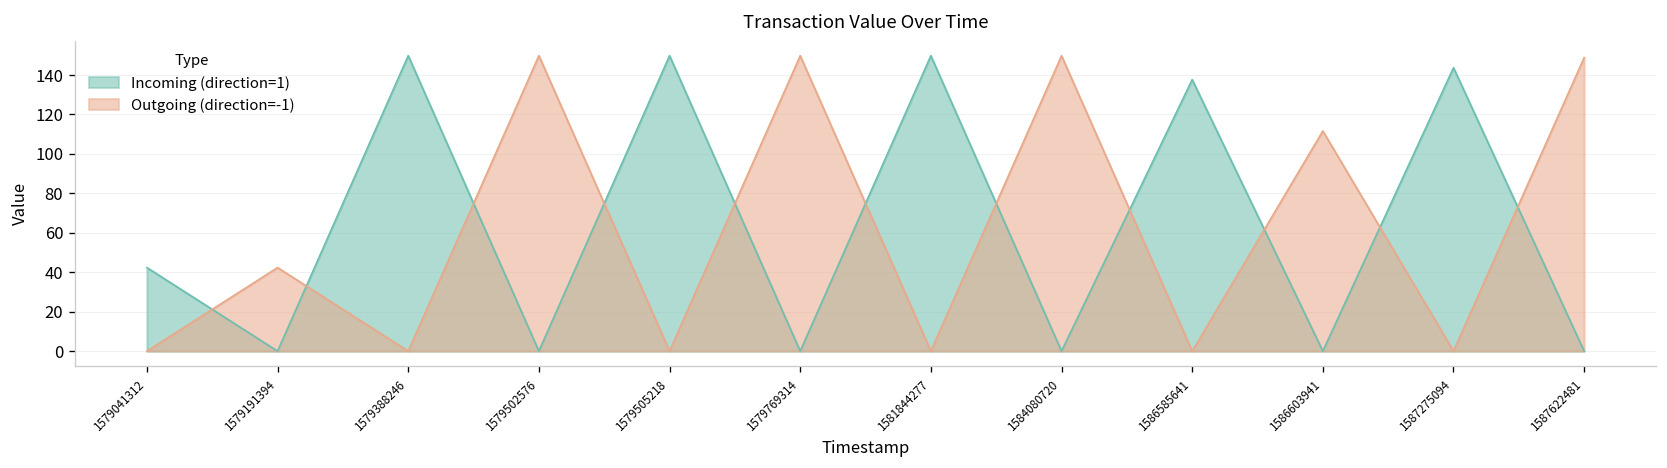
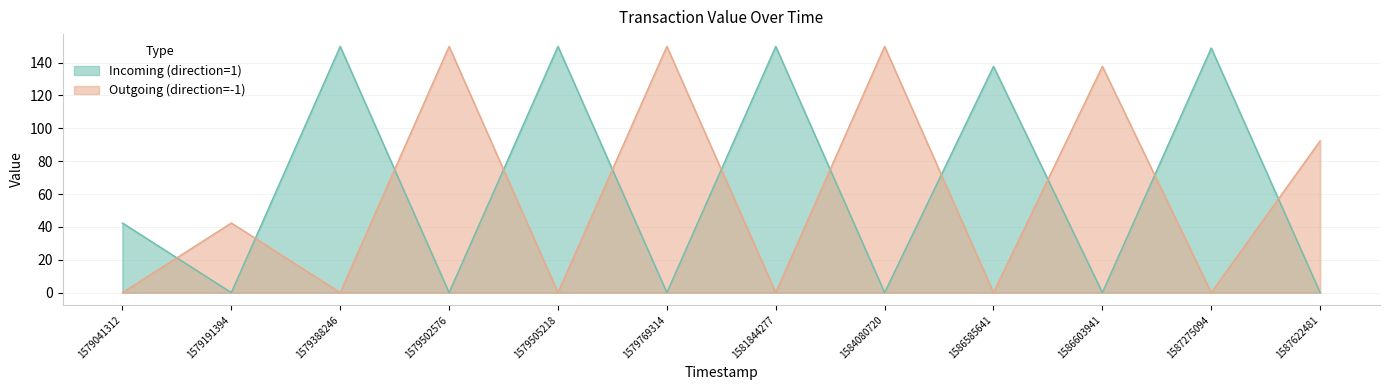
  {
    "Incoming (direction=1)": {
      "1579041312": 42,
      "1579191394": 0,
      "1579388246": 150,
      "1579502576": 0,
      "1579505218": 150,
      "1579769314": 0,
      "1581844277": 150,
      "1584080720": 0,
      "1586585641": 138,
      "1586603941": 0,
-     "1587275094": 144,
+     "1587275094": 149,
      "1587622481": 0
    },
    "Outgoing (direction=-1)": {
      "1579041312": 0,
      "1579191394": 42,
      "1579388246": 0,
      "1579502576": 150,
      "1579505218": 0,
      "1579769314": 150,
      "1581844277": 0,
      "1584080720": 150,
      "1586585641": 0,
-     "1586603941": 112,
+     "1586603941": 138,
      "1587275094": 0,
-     "1587622481": 149
+     "1587622481": 92
    }
  }
